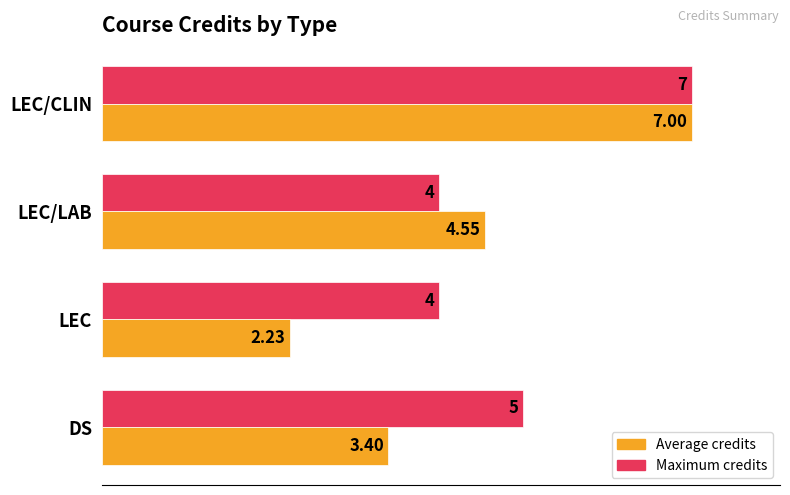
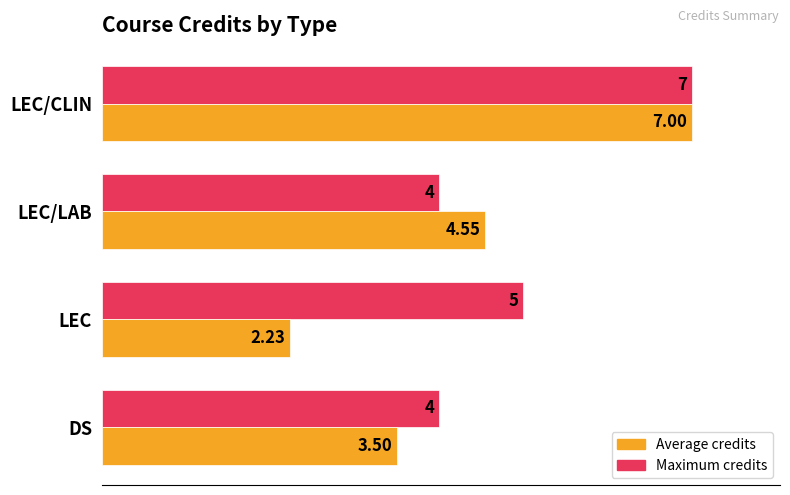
  {
    "Maximum credits": {
      "LEC/CLIN": 7,
      "LEC/LAB": 4,
-     "LEC": 4,
-     "DS": 5
+     "LEC": 5,
+     "DS": 4
    },
    "Average credits": {
      "LEC/CLIN": 7.00,
      "LEC/LAB": 4.55,
      "LEC": 2.23,
-     "DS": 3.40
+     "DS": 3.50
    }
  }
